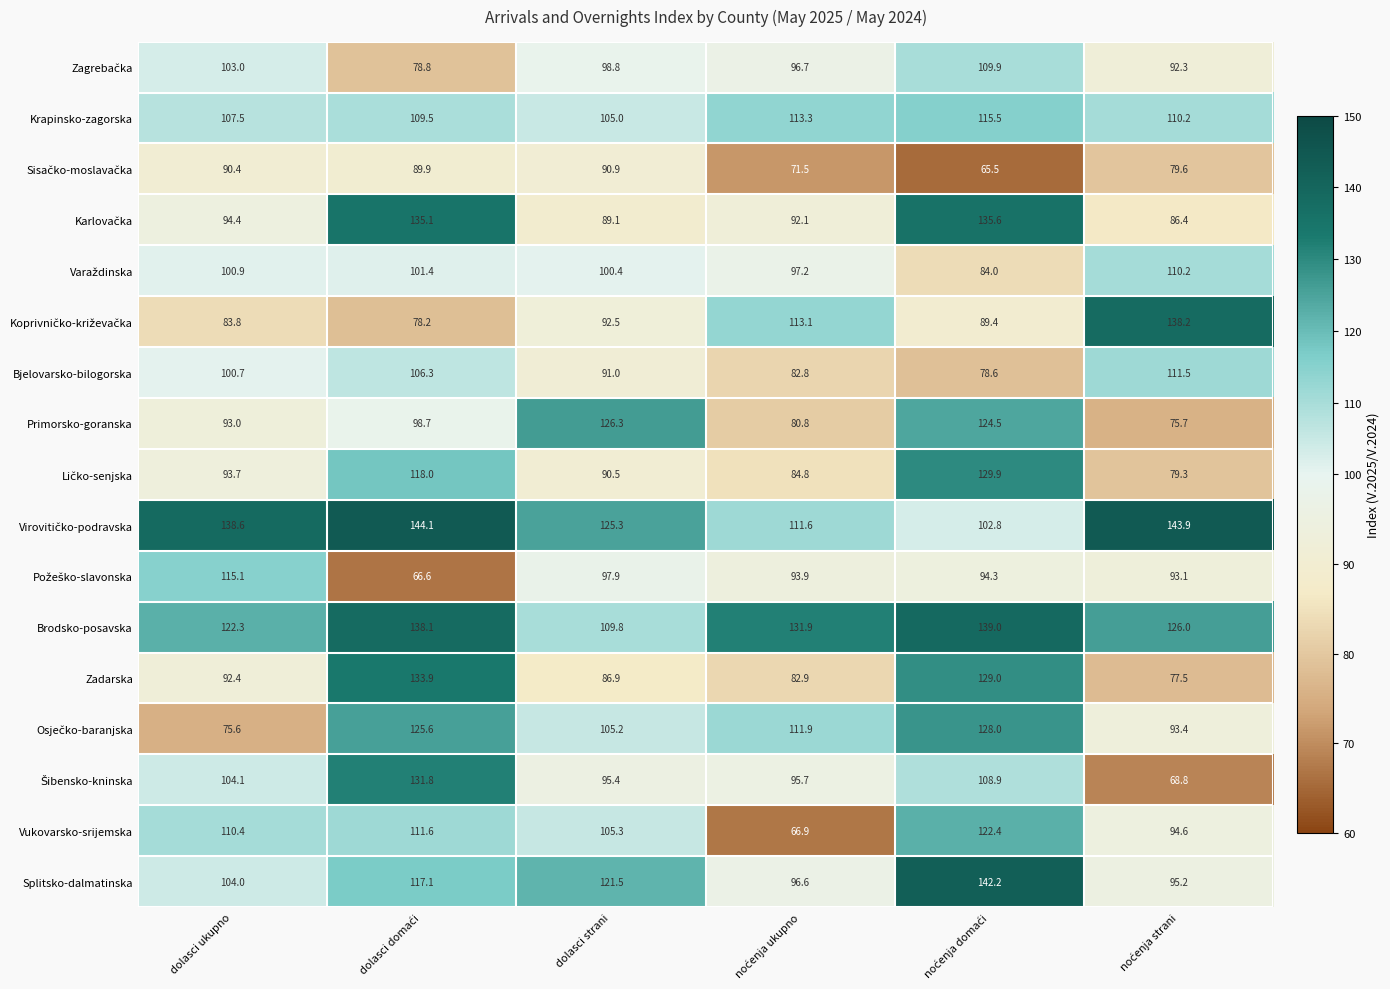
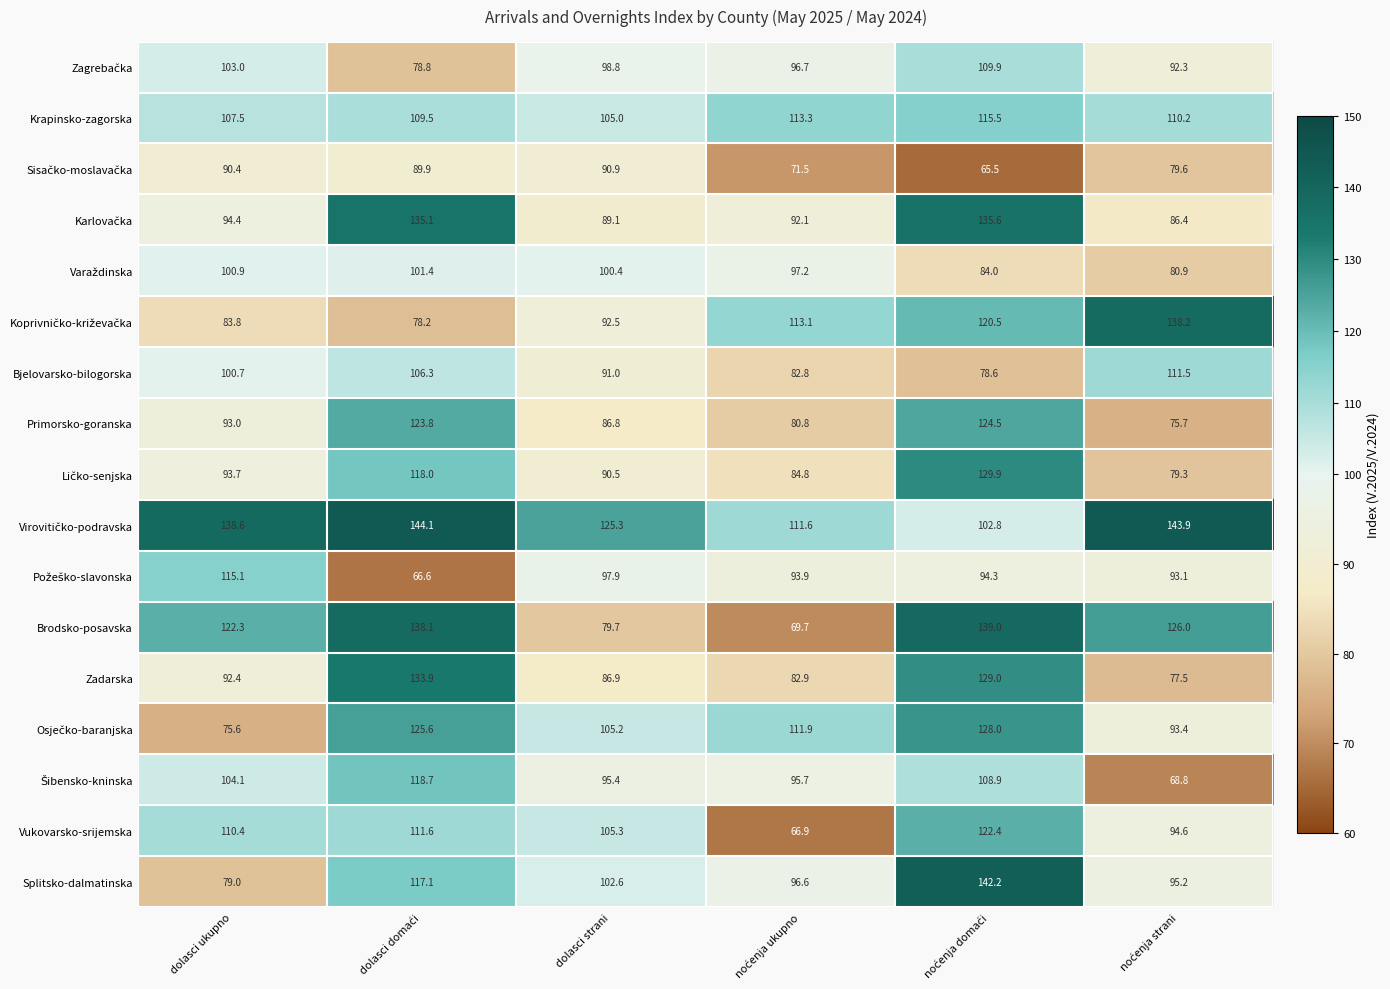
  {
    "Zagrebačka": {
      "dolasci ukupno": 103.0,
      "dolasci domaći": 78.8,
      "dolasci strani": 98.8,
      "noćenja ukupno": 96.7,
      "noćenja domaći": 109.9,
      "noćenja strani": 92.3
    },
    "Krapinsko-zagorska": {
      "dolasci ukupno": 107.5,
      "dolasci domaći": 109.5,
      "dolasci strani": 105.0,
      "noćenja ukupno": 113.3,
      "noćenja domaći": 115.5,
      "noćenja strani": 110.2
    },
    "Sisačko-moslavačka": {
      "dolasci ukupno": 90.4,
      "dolasci domaći": 89.9,
      "dolasci strani": 90.9,
      "noćenja ukupno": 71.5,
      "noćenja domaći": 65.5,
      "noćenja strani": 79.6
    },
    "Karlovačka": {
      "dolasci ukupno": 94.4,
      "dolasci domaći": 135.1,
      "dolasci strani": 89.1,
      "noćenja ukupno": 92.1,
      "noćenja domaći": 135.6,
      "noćenja strani": 86.4
    },
    "Varaždinska": {
      "dolasci ukupno": 100.9,
      "dolasci domaći": 101.4,
      "dolasci strani": 100.4,
      "noćenja ukupno": 97.2,
      "noćenja domaći": 84.0,
-     "noćenja strani": 110.2
+     "noćenja strani": 80.9
    },
    "Koprivničko-križevačka": {
      "dolasci ukupno": 83.8,
      "dolasci domaći": 78.2,
      "dolasci strani": 92.5,
      "noćenja ukupno": 113.1,
-     "noćenja domaći": 89.4,
+     "noćenja domaći": 120.5,
      "noćenja strani": 138.2
    },
    "Bjelovarsko-bilogorska": {
      "dolasci ukupno": 100.7,
      "dolasci domaći": 106.3,
      "dolasci strani": 91.0,
      "noćenja ukupno": 82.8,
      "noćenja domaći": 78.6,
      "noćenja strani": 111.5
    },
    "Primorsko-goranska": {
      "dolasci ukupno": 93.0,
-     "dolasci domaći": 98.7,
-     "dolasci strani": 126.3,
+     "dolasci domaći": 123.8,
+     "dolasci strani": 86.8,
      "noćenja ukupno": 80.8,
      "noćenja domaći": 124.5,
      "noćenja strani": 75.7
    },
    "Ličko-senjska": {
      "dolasci ukupno": 93.7,
      "dolasci domaći": 118.0,
      "dolasci strani": 90.5,
      "noćenja ukupno": 84.8,
      "noćenja domaći": 129.9,
      "noćenja strani": 79.3
    },
    "Virovitičko-podravska": {
      "dolasci ukupno": 138.6,
      "dolasci domaći": 144.1,
      "dolasci strani": 125.3,
      "noćenja ukupno": 111.6,
      "noćenja domaći": 102.8,
      "noćenja strani": 143.9
    },
    "Požeško-slavonska": {
      "dolasci ukupno": 115.1,
      "dolasci domaći": 66.6,
      "dolasci strani": 97.9,
      "noćenja ukupno": 93.9,
      "noćenja domaći": 94.3,
      "noćenja strani": 93.1
    },
    "Brodsko-posavska": {
      "dolasci ukupno": 122.3,
      "dolasci domaći": 138.1,
-     "dolasci strani": 109.8,
-     "noćenja ukupno": 131.9,
+     "dolasci strani": 79.7,
+     "noćenja ukupno": 69.7,
      "noćenja domaći": 139.0,
      "noćenja strani": 126.0
    },
    "Zadarska": {
      "dolasci ukupno": 92.4,
      "dolasci domaći": 133.9,
      "dolasci strani": 86.9,
      "noćenja ukupno": 82.9,
      "noćenja domaći": 129.0,
      "noćenja strani": 77.5
    },
    "Osječko-baranjska": {
      "dolasci ukupno": 75.6,
      "dolasci domaći": 125.6,
      "dolasci strani": 105.2,
      "noćenja ukupno": 111.9,
      "noćenja domaći": 128.0,
      "noćenja strani": 93.4
    },
    "Šibensko-kninska": {
      "dolasci ukupno": 104.1,
-     "dolasci domaći": 131.8,
+     "dolasci domaći": 118.7,
      "dolasci strani": 95.4,
      "noćenja ukupno": 95.7,
      "noćenja domaći": 108.9,
      "noćenja strani": 68.8
    },
    "Vukovarsko-srijemska": {
      "dolasci ukupno": 110.4,
      "dolasci domaći": 111.6,
      "dolasci strani": 105.3,
      "noćenja ukupno": 66.9,
      "noćenja domaći": 122.4,
      "noćenja strani": 94.6
    },
    "Splitsko-dalmatinska": {
-     "dolasci ukupno": 104.0,
+     "dolasci ukupno": 79.0,
      "dolasci domaći": 117.1,
-     "dolasci strani": 121.5,
+     "dolasci strani": 102.6,
      "noćenja ukupno": 96.6,
      "noćenja domaći": 142.2,
      "noćenja strani": 95.2
    }
  }
